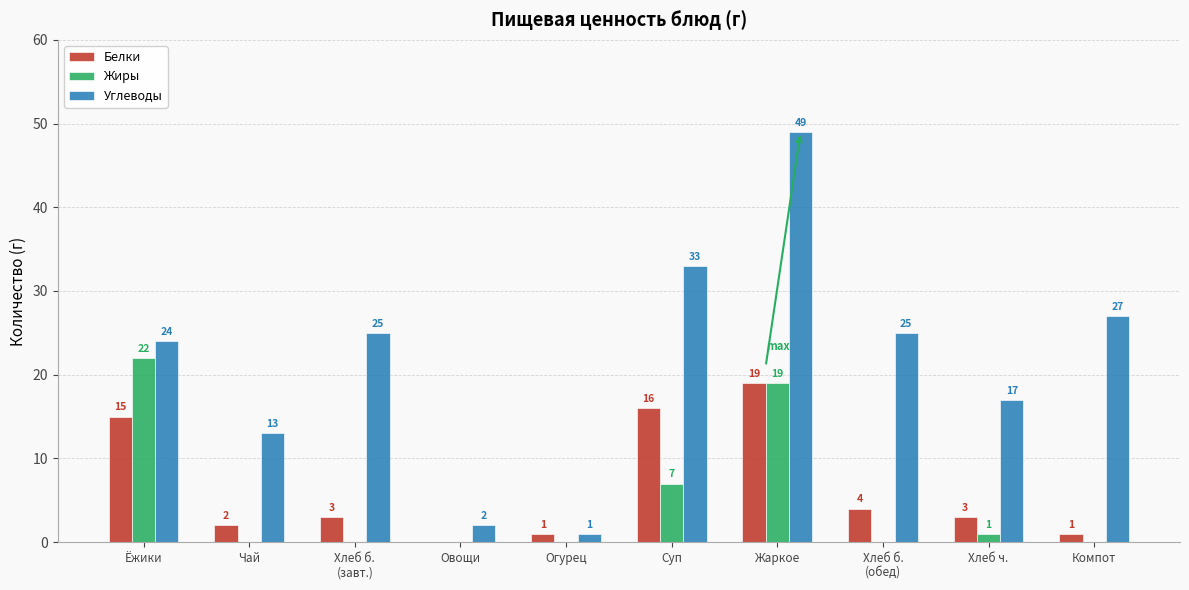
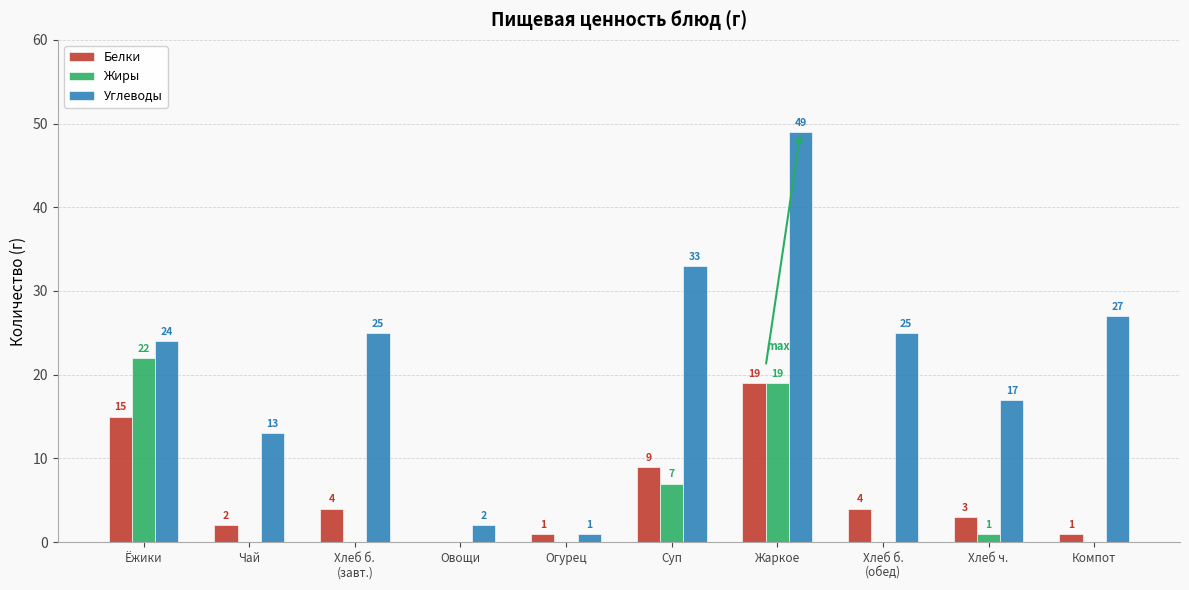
  {
    "Белки": {
      "Ёжики": 15,
      "Чай": 2,
-     "Хлеб б. (завт.)": 3,
+     "Хлеб б. (завт.)": 4,
      "Огурец": 1,
-     "Суп": 16,
+     "Суп": 9,
      "Жаркое": 19,
      "Хлеб б. (обед)": 4,
      "Хлеб ч.": 3,
      "Компот": 1
    },
    "Жиры": {
      "Ёжики": 22,
      "Суп": 7,
      "Жаркое": 19,
      "Хлеб ч.": 1
    },
    "Углеводы": {
      "Ёжики": 24,
      "Чай": 13,
      "Хлеб б. (завт.)": 25,
      "Овощи": 2,
      "Огурец": 1,
      "Суп": 33,
      "Жаркое": 49,
      "Хлеб б. (обед)": 25,
      "Хлеб ч.": 17,
      "Компот": 27
    }
  }
